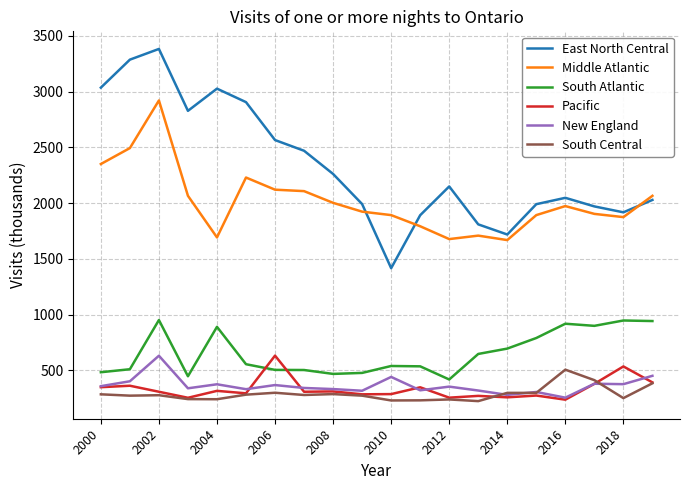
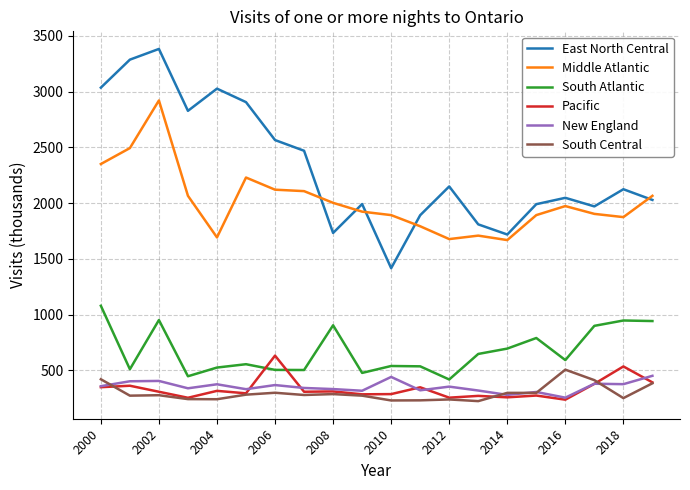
  {
    "East North Central": {
      "2000": 3040,
      "2002": 3380,
      "2004": 3030,
      "2006": 2570,
-     "2008": 2260,
+     "2008": 1730,
      "2010": 1420,
      "2012": 2150,
      "2014": 1720,
      "2016": 2050,
-     "2018": 1920
+     "2018": 2120
    },
    "Middle Atlantic": {
      "2000": 2350,
      "2002": 2920,
      "2004": 1690,
      "2006": 2120,
      "2008": 2000,
      "2010": 1890,
      "2012": 1680,
      "2014": 1670,
      "2016": 1970,
      "2018": 1870
    },
    "South Atlantic": {
-     "2000": 480,
+     "2000": 1080,
      "2002": 950,
-     "2004": 890,
+     "2004": 530,
      "2006": 500,
-     "2008": 470,
+     "2008": 900,
      "2010": 540,
      "2012": 420,
      "2014": 700,
-     "2016": 920,
+     "2016": 590,
      "2018": 950
    },
    "Pacific": {
      "2002": 310,
      "2004": 320,
      "2006": 630,
      "2010": 290,
      "2018": 540
    },
    "New England": {
-     "2002": 630,
+     "2002": 410,
      "2004": 380,
      "2006": 370,
      "2010": 440,
      "2012": 350,
      "2018": 380
    },
    "South Central": {
-     "2000": 290,
+     "2000": 420,
      "2002": 280,
      "2004": 240,
      "2006": 300,
      "2008": 290,
      "2010": 230,
      "2016": 510,
      "2018": 250
    }
  }
